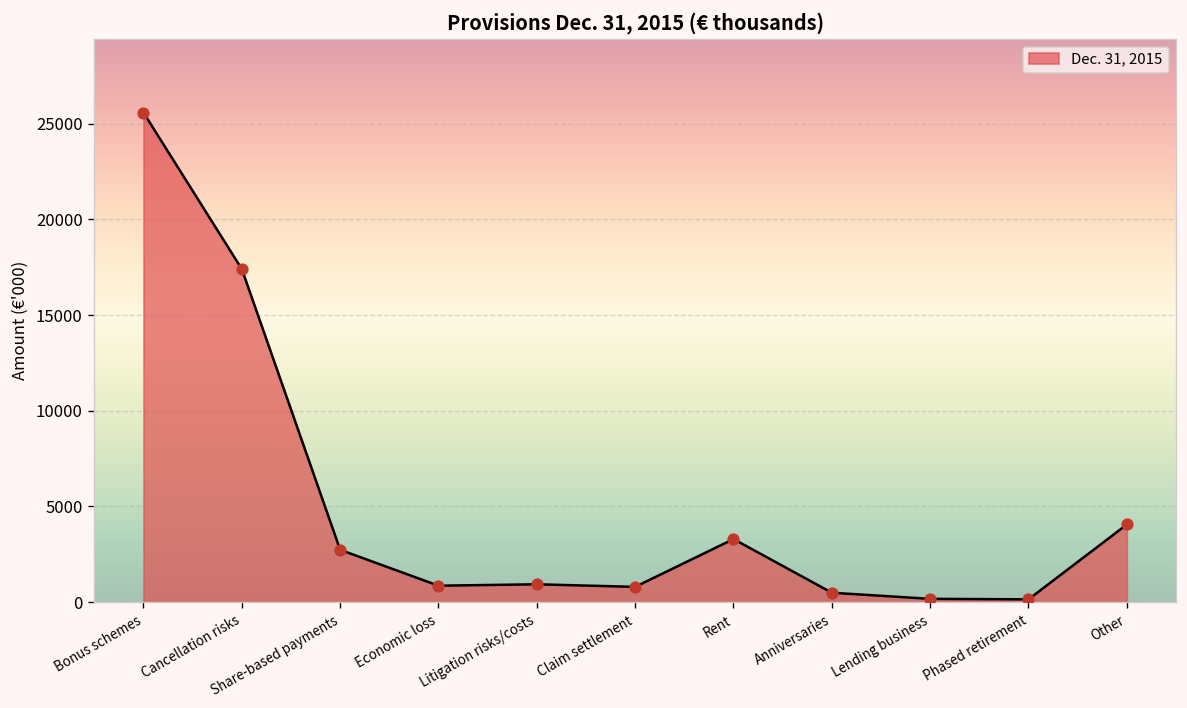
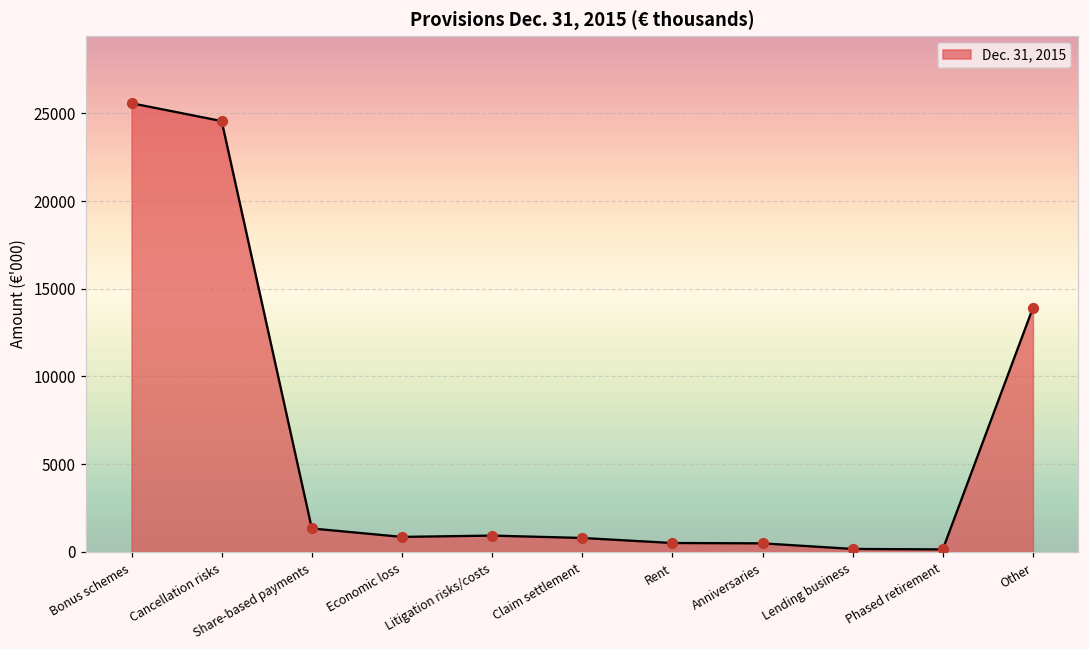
  {
    "Bonus schemes": 25600,
-   "Cancellation risks": 17400,
-   "Share-based payments": 2700,
+   "Cancellation risks": 24600,
+   "Share-based payments": 1300,
    "Economic loss": 900,
    "Litigation risks/costs": 900,
    "Claim settlement": 800,
-   "Rent": 3300,
+   "Rent": 500,
    "Anniversaries": 500,
    "Lending business": 200,
    "Phased retirement": 100,
-   "Other": 4100
+   "Other": 13900
  }
